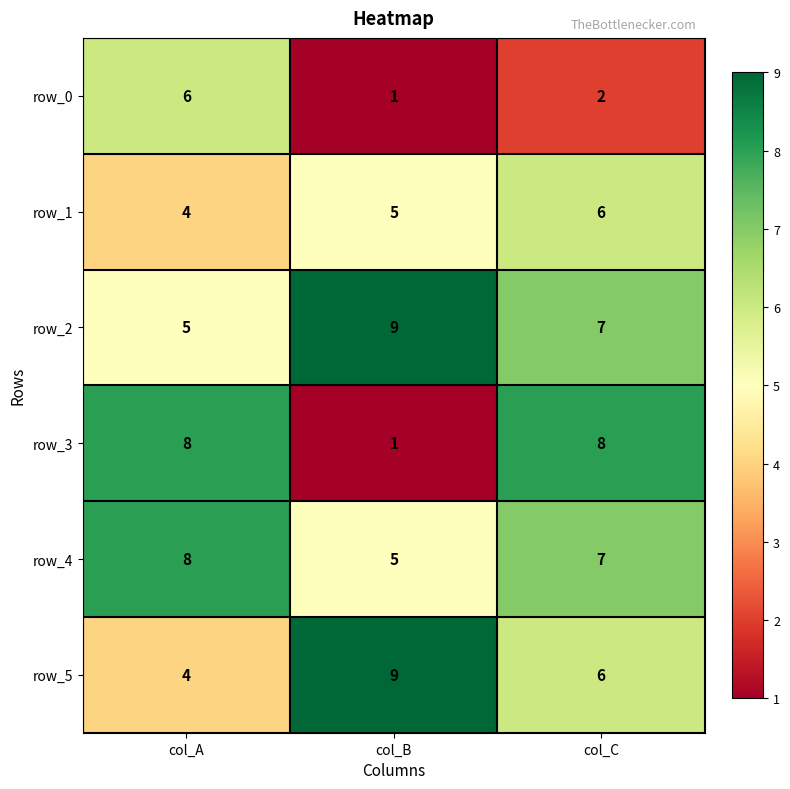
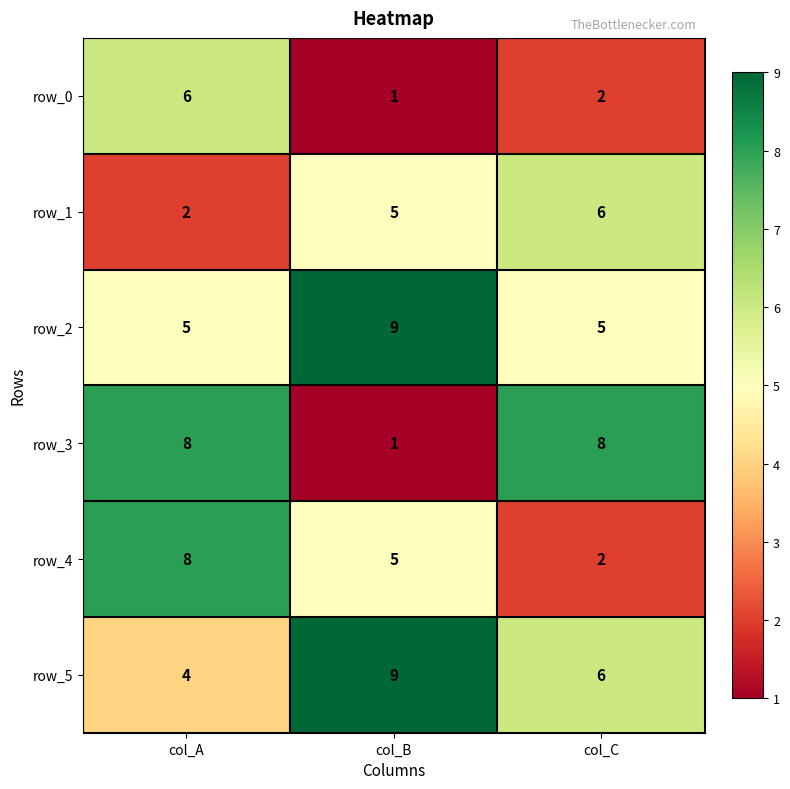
  {
    "row_0": {
      "col_A": 6,
      "col_B": 1,
      "col_C": 2
    },
    "row_1": {
-     "col_A": 4,
+     "col_A": 2,
      "col_B": 5,
      "col_C": 6
    },
    "row_2": {
      "col_A": 5,
      "col_B": 9,
-     "col_C": 7
+     "col_C": 5
    },
    "row_3": {
      "col_A": 8,
      "col_B": 1,
      "col_C": 8
    },
    "row_4": {
      "col_A": 8,
      "col_B": 5,
-     "col_C": 7
+     "col_C": 2
    },
    "row_5": {
      "col_A": 4,
      "col_B": 9,
      "col_C": 6
    }
  }
